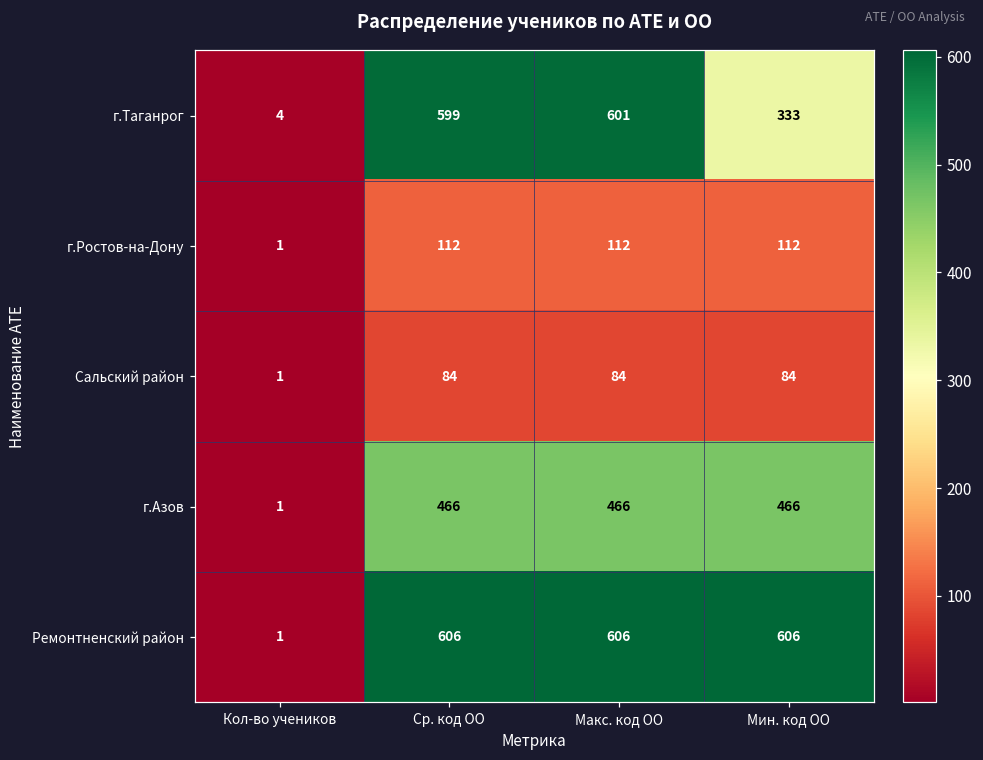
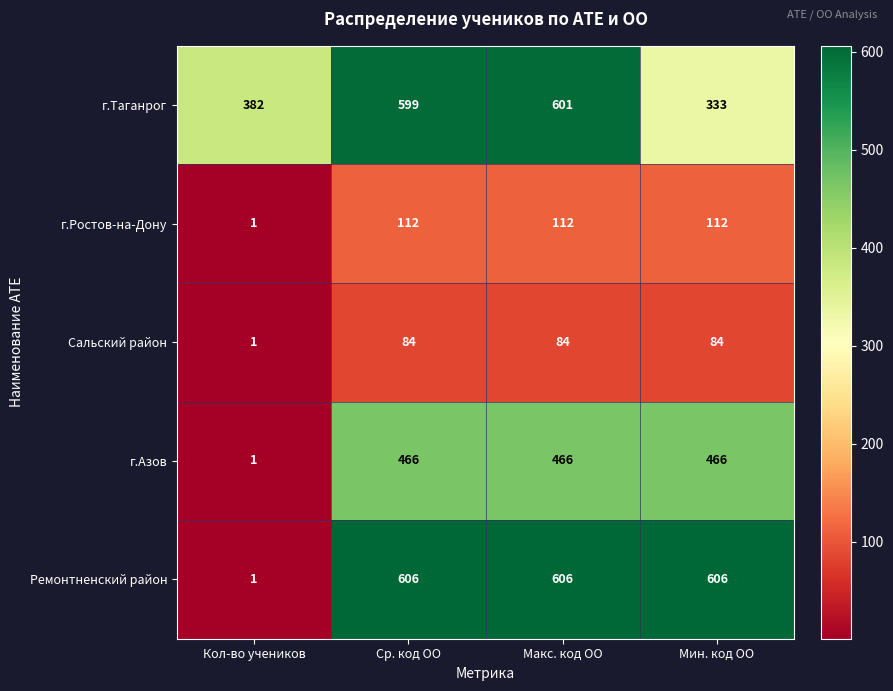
  {
    "г.Таганрог": {
-     "Кол-во учеников": 4,
+     "Кол-во учеников": 382,
      "Ср. код ОО": 599,
      "Макс. код ОО": 601,
      "Мин. код ОО": 333
    },
    "г.Ростов-на-Дону": {
      "Кол-во учеников": 1,
      "Ср. код ОО": 112,
      "Макс. код ОО": 112,
      "Мин. код ОО": 112
    },
    "Сальский район": {
      "Кол-во учеников": 1,
      "Ср. код ОО": 84,
      "Макс. код ОО": 84,
      "Мин. код ОО": 84
    },
    "г.Азов": {
      "Кол-во учеников": 1,
      "Ср. код ОО": 466,
      "Макс. код ОО": 466,
      "Мин. код ОО": 466
    },
    "Ремонтненский район": {
      "Кол-во учеников": 1,
      "Ср. код ОО": 606,
      "Макс. код ОО": 606,
      "Мин. код ОО": 606
    }
  }
